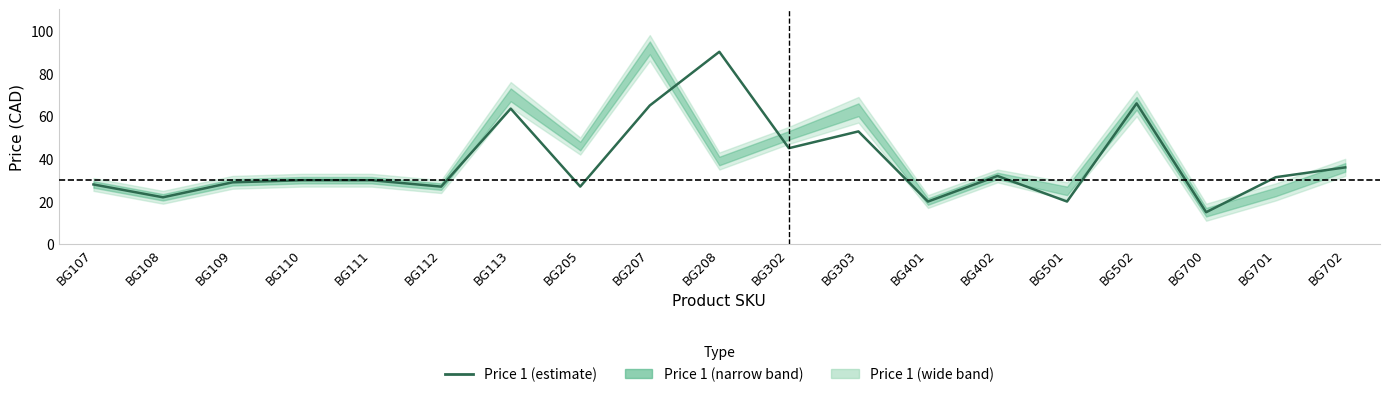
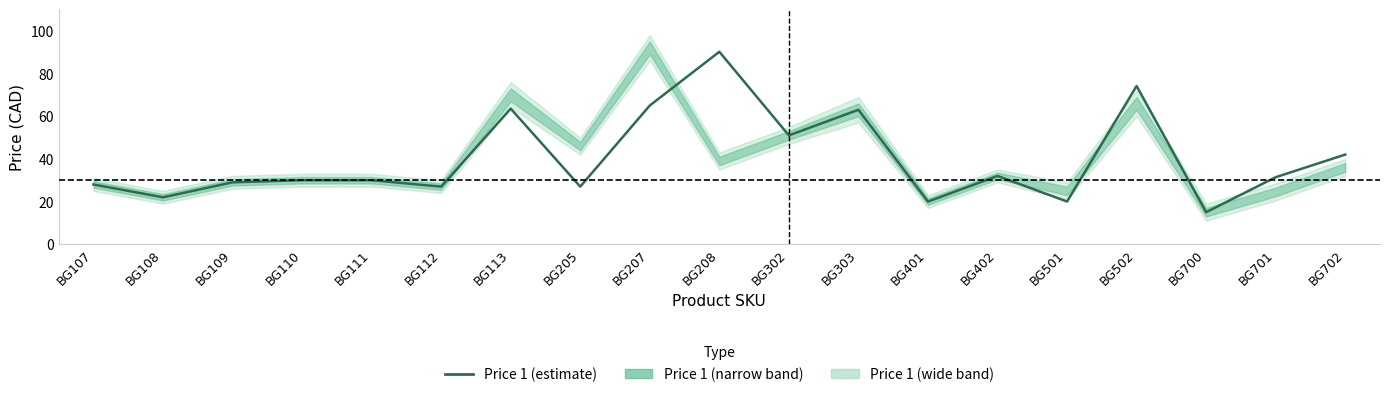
  {
    "Price 1 (estimate)": {
      "BG107": 28,
      "BG108": 22,
      "BG109": 29,
      "BG110": 30,
      "BG111": 30,
      "BG112": 27,
      "BG113": 64,
      "BG205": 27,
      "BG207": 65,
      "BG208": 90,
-     "BG302": 45,
-     "BG303": 53,
+     "BG302": 51,
+     "BG303": 63,
      "BG401": 20,
      "BG402": 32,
      "BG501": 20,
-     "BG502": 66,
+     "BG502": 74,
      "BG700": 15,
      "BG701": 31,
-     "BG702": 36
+     "BG702": 42
    }
  }
